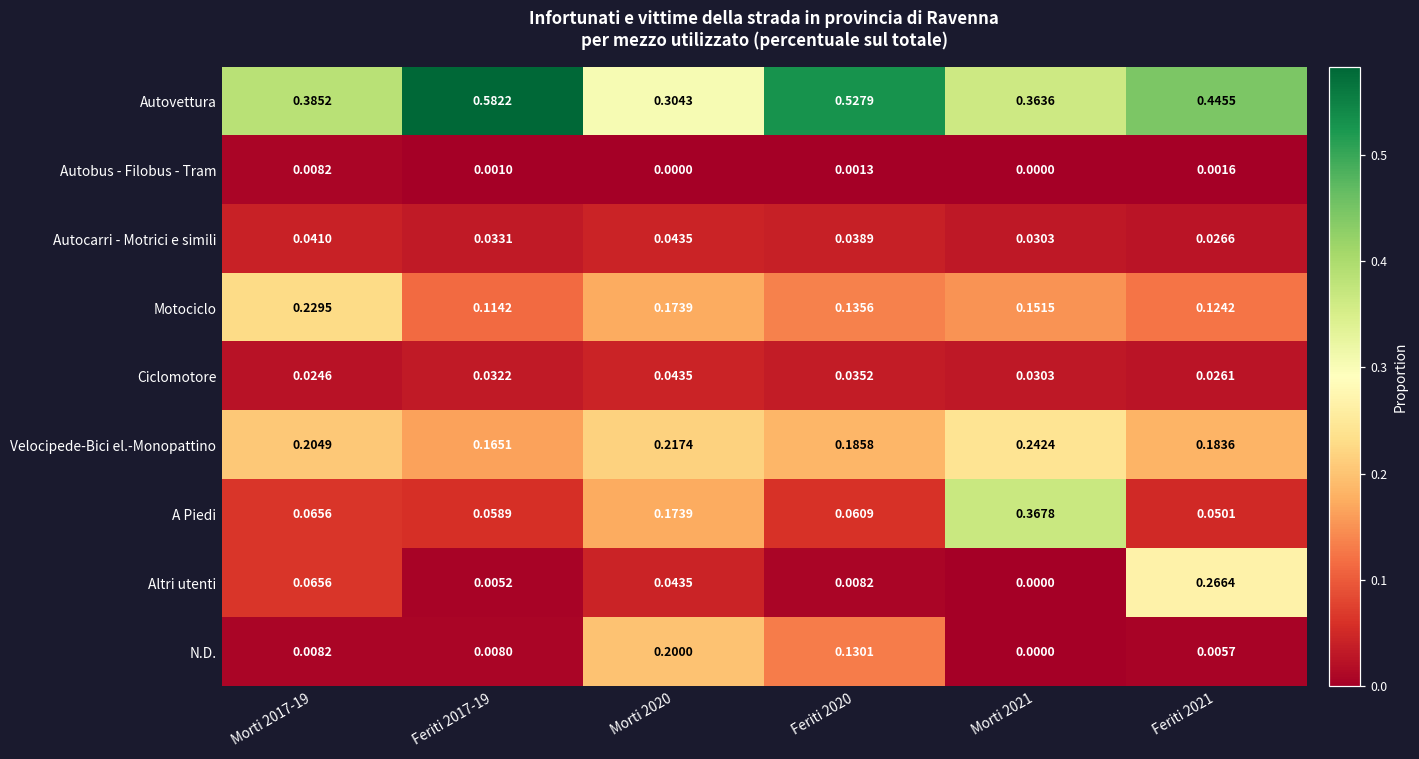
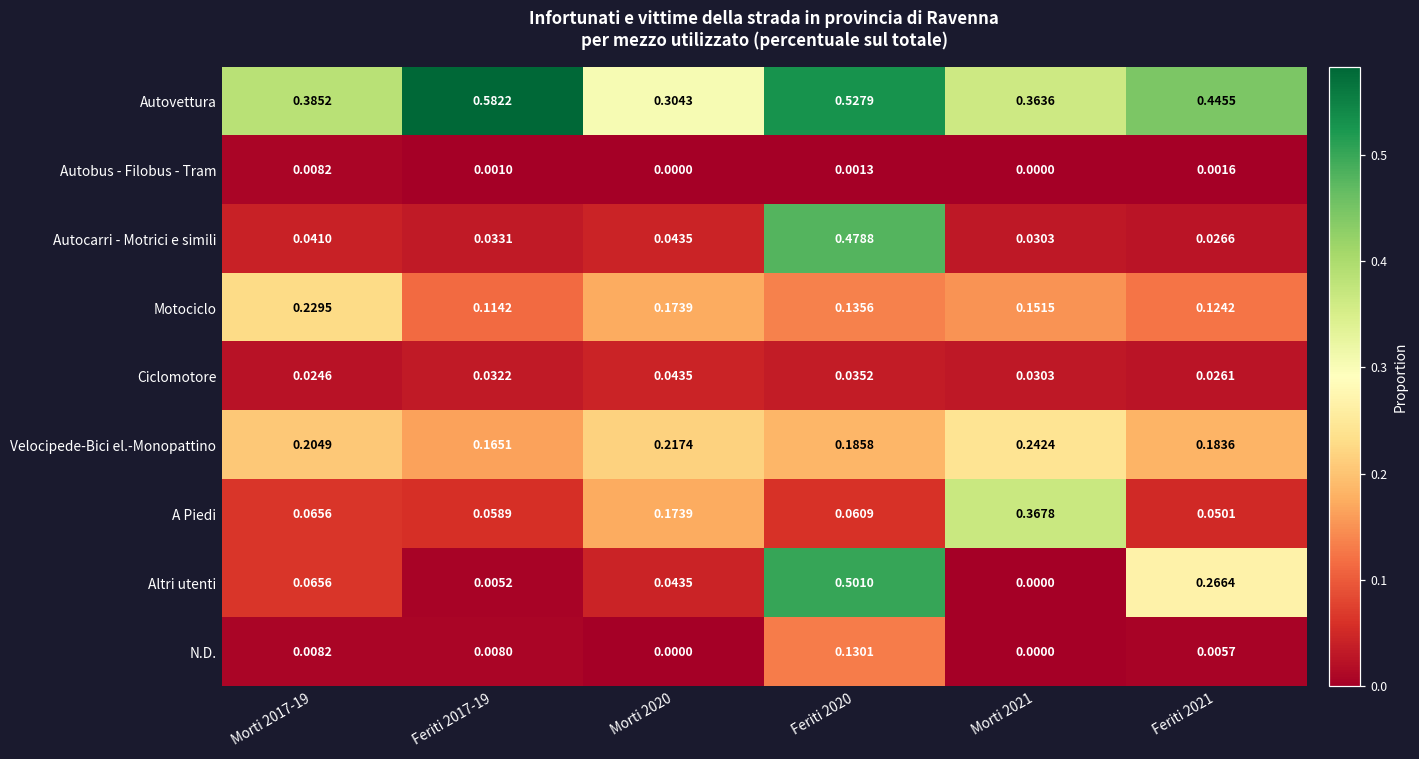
  {
    "Autovettura": {
      "Morti 2017-19": 0.3852,
      "Feriti 2017-19": 0.5822,
      "Morti 2020": 0.3043,
      "Feriti 2020": 0.5279,
      "Morti 2021": 0.3636,
      "Feriti 2021": 0.4455
    },
    "Autobus - Filobus - Tram": {
      "Morti 2017-19": 0.0082,
      "Feriti 2017-19": 0.0010,
      "Morti 2020": 0.0000,
      "Feriti 2020": 0.0013,
      "Morti 2021": 0.0000,
      "Feriti 2021": 0.0016
    },
    "Autocarri - Motrici e simili": {
      "Morti 2017-19": 0.0410,
      "Feriti 2017-19": 0.0331,
      "Morti 2020": 0.0435,
-     "Feriti 2020": 0.0389,
+     "Feriti 2020": 0.4788,
      "Morti 2021": 0.0303,
      "Feriti 2021": 0.0266
    },
    "Motociclo": {
      "Morti 2017-19": 0.2295,
      "Feriti 2017-19": 0.1142,
      "Morti 2020": 0.1739,
      "Feriti 2020": 0.1356,
      "Morti 2021": 0.1515,
      "Feriti 2021": 0.1242
    },
    "Ciclomotore": {
      "Morti 2017-19": 0.0246,
      "Feriti 2017-19": 0.0322,
      "Morti 2020": 0.0435,
      "Feriti 2020": 0.0352,
      "Morti 2021": 0.0303,
      "Feriti 2021": 0.0261
    },
    "Velocipede-Bici el.-Monopattino": {
      "Morti 2017-19": 0.2049,
      "Feriti 2017-19": 0.1651,
      "Morti 2020": 0.2174,
      "Feriti 2020": 0.1858,
      "Morti 2021": 0.2424,
      "Feriti 2021": 0.1836
    },
    "A Piedi": {
      "Morti 2017-19": 0.0656,
      "Feriti 2017-19": 0.0589,
      "Morti 2020": 0.1739,
      "Feriti 2020": 0.0609,
      "Morti 2021": 0.3678,
      "Feriti 2021": 0.0501
    },
    "Altri utenti": {
      "Morti 2017-19": 0.0656,
      "Feriti 2017-19": 0.0052,
      "Morti 2020": 0.0435,
-     "Feriti 2020": 0.0082,
+     "Feriti 2020": 0.5010,
      "Morti 2021": 0.0000,
      "Feriti 2021": 0.2664
    },
    "N.D.": {
      "Morti 2017-19": 0.0082,
      "Feriti 2017-19": 0.0080,
-     "Morti 2020": 0.2000,
+     "Morti 2020": 0.0000,
      "Feriti 2020": 0.1301,
      "Morti 2021": 0.0000,
      "Feriti 2021": 0.0057
    }
  }
